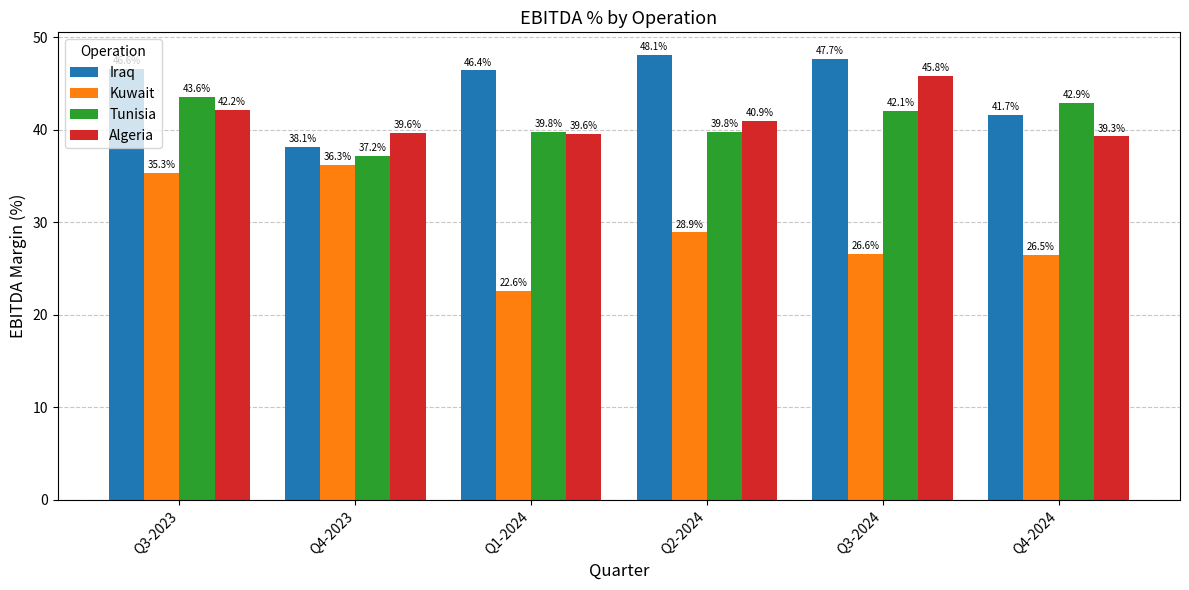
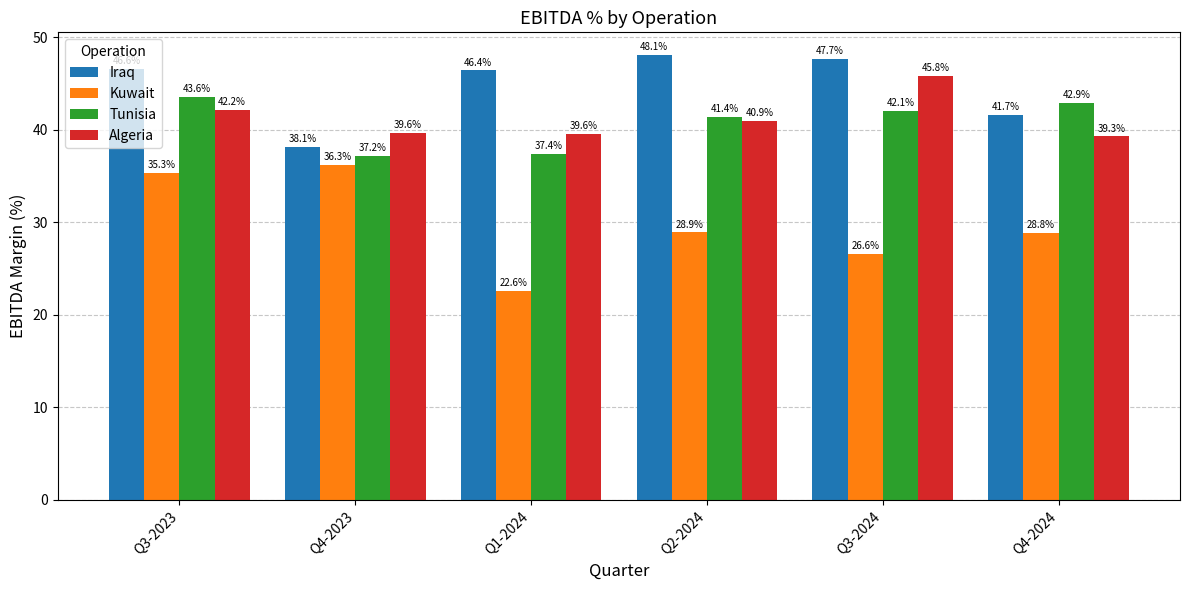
  {
    "Iraq": {
      "Q4-2023": "38.1%",
      "Q1-2024": "46.4%",
      "Q2-2024": "48.1%",
      "Q3-2024": "47.7%",
      "Q4-2024": "41.7%"
    },
    "Kuwait": {
      "Q3-2023": "35.3%",
      "Q4-2023": "36.3%",
      "Q1-2024": "22.6%",
      "Q2-2024": "28.9%",
      "Q3-2024": "26.6%",
-     "Q4-2024": "26.5%"
+     "Q4-2024": "28.8%"
    },
    "Tunisia": {
      "Q3-2023": "43.6%",
      "Q4-2023": "37.2%",
-     "Q1-2024": "39.8%",
-     "Q2-2024": "39.8%",
+     "Q1-2024": "37.4%",
+     "Q2-2024": "41.4%",
      "Q3-2024": "42.1%",
      "Q4-2024": "42.9%"
    },
    "Algeria": {
      "Q3-2023": "42.2%",
      "Q4-2023": "39.6%",
      "Q1-2024": "39.6%",
      "Q2-2024": "40.9%",
      "Q3-2024": "45.8%",
      "Q4-2024": "39.3%"
    }
  }
